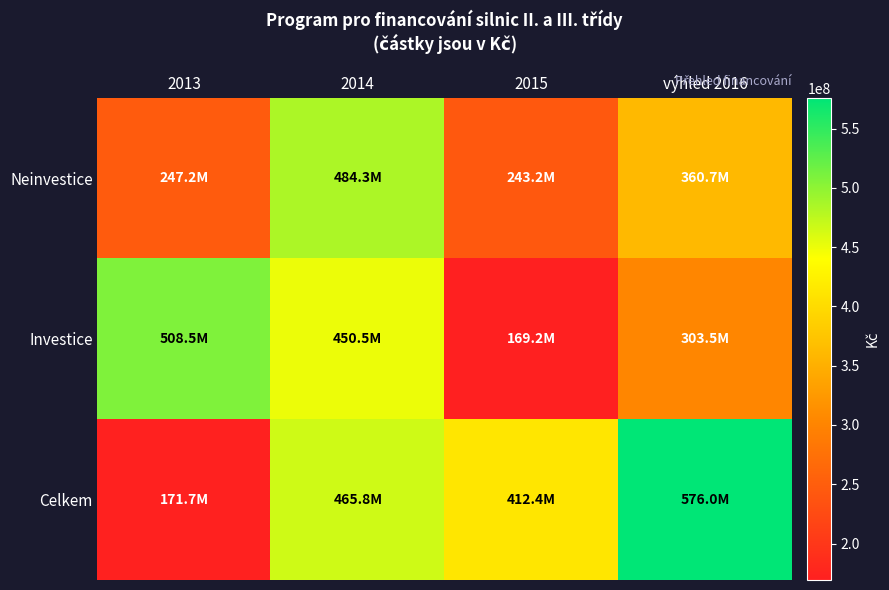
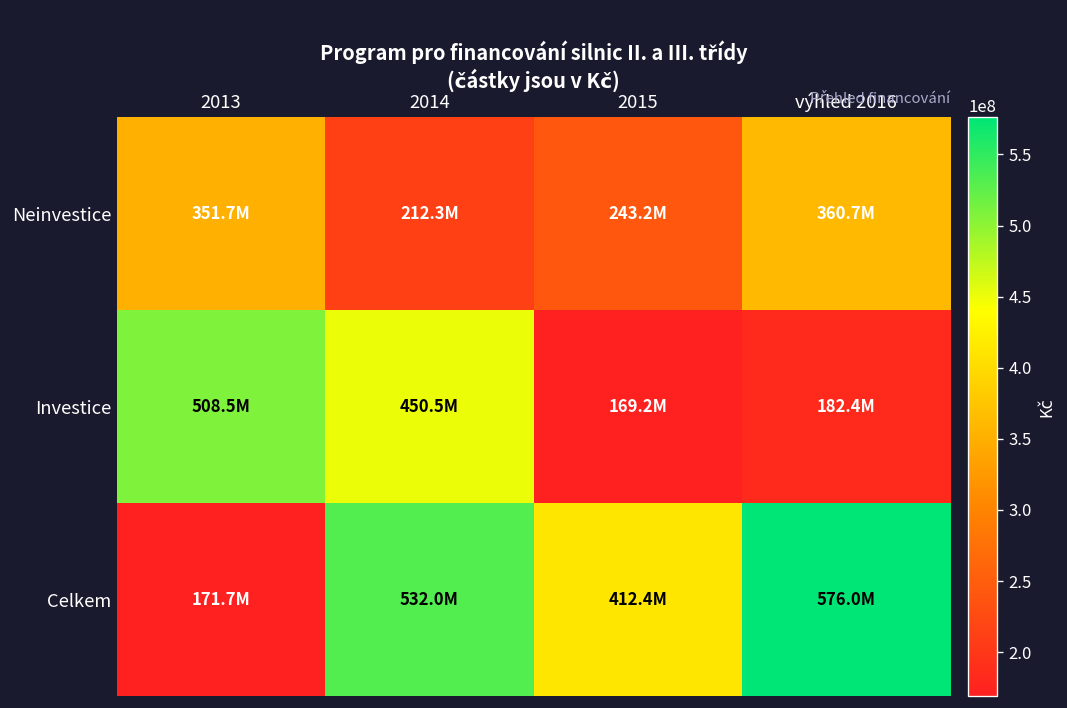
  {
    "Neinvestice": {
-     "2013": "247.2M",
-     "2014": "484.3M",
+     "2013": "351.7M",
+     "2014": "212.3M",
      "2015": "243.2M",
      "výhled 2016": "360.7M"
    },
    "Investice": {
      "2013": "508.5M",
      "2014": "450.5M",
      "2015": "169.2M",
-     "výhled 2016": "303.5M"
+     "výhled 2016": "182.4M"
    },
    "Celkem": {
      "2013": "171.7M",
-     "2014": "465.8M",
+     "2014": "532.0M",
      "2015": "412.4M",
      "výhled 2016": "576.0M"
    }
  }
